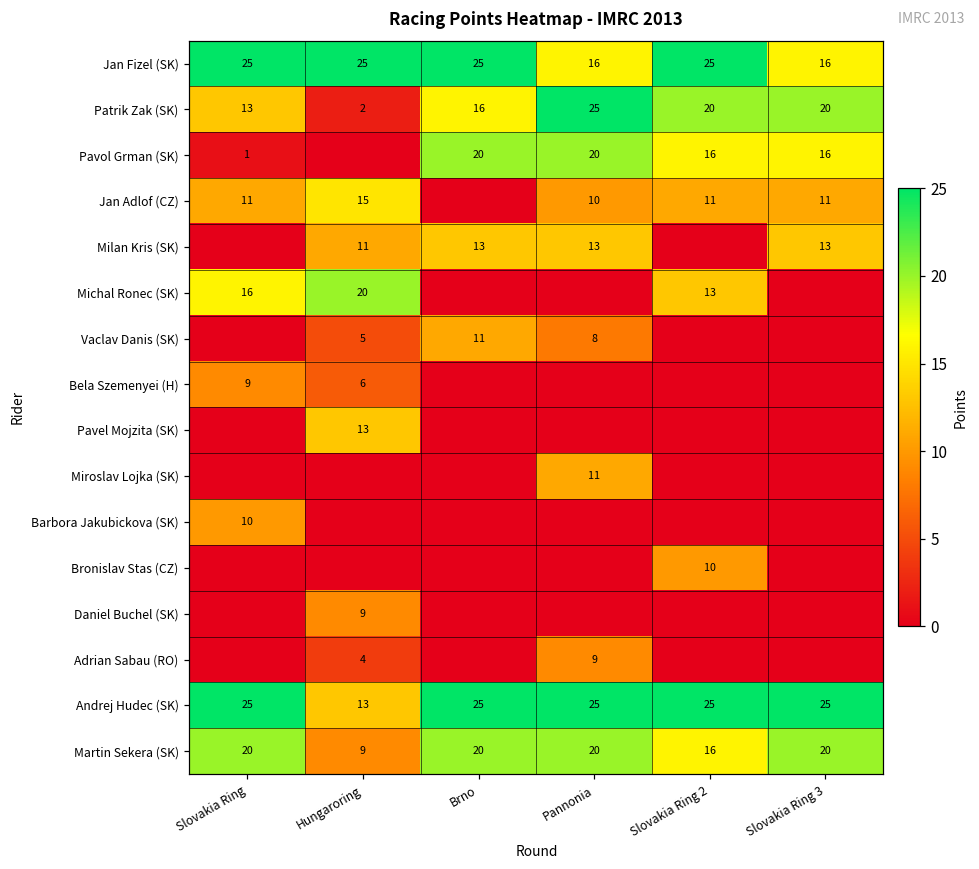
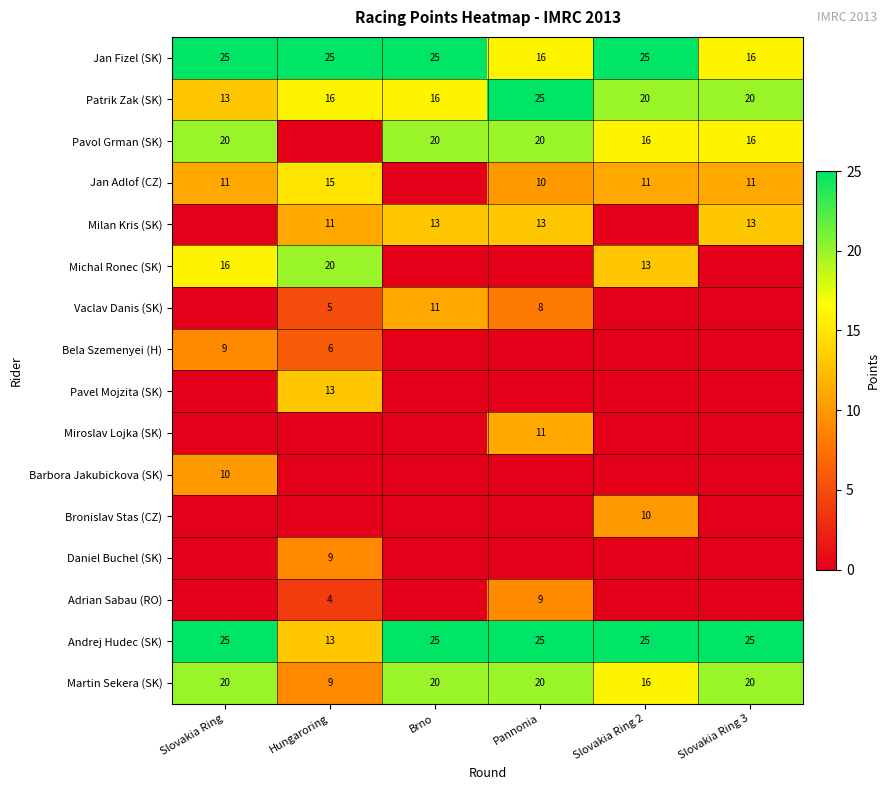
  {
    "Jan Fizel (SK)": {
      "Slovakia Ring": 25,
      "Hungaroring": 25,
      "Brno": 25,
      "Pannonia": 16,
      "Slovakia Ring 2": 25,
      "Slovakia Ring 3": 16
    },
    "Patrik Zak (SK)": {
      "Slovakia Ring": 13,
-     "Hungaroring": 2,
+     "Hungaroring": 16,
      "Brno": 16,
      "Pannonia": 25,
      "Slovakia Ring 2": 20,
      "Slovakia Ring 3": 20
    },
    "Pavol Grman (SK)": {
-     "Slovakia Ring": 1,
+     "Slovakia Ring": 20,
      "Brno": 20,
      "Pannonia": 20,
      "Slovakia Ring 2": 16,
      "Slovakia Ring 3": 16
    },
    "Jan Adlof (CZ)": {
      "Slovakia Ring": 11,
      "Hungaroring": 15,
      "Pannonia": 10,
      "Slovakia Ring 2": 11,
      "Slovakia Ring 3": 11
    },
    "Milan Kris (SK)": {
      "Hungaroring": 11,
      "Brno": 13,
      "Pannonia": 13,
      "Slovakia Ring 3": 13
    },
    "Michal Ronec (SK)": {
      "Slovakia Ring": 16,
      "Hungaroring": 20,
      "Slovakia Ring 2": 13
    },
    "Vaclav Danis (SK)": {
      "Hungaroring": 5,
      "Brno": 11,
      "Pannonia": 8
    },
    "Bela Szemenyei (H)": {
      "Slovakia Ring": 9,
      "Hungaroring": 6
    },
    "Pavel Mojzita (SK)": {
      "Hungaroring": 13
    },
    "Miroslav Lojka (SK)": {
      "Pannonia": 11
    },
    "Barbora Jakubickova (SK)": {
      "Slovakia Ring": 10
    },
    "Bronislav Stas (CZ)": {
      "Slovakia Ring 2": 10
    },
    "Daniel Buchel (SK)": {
      "Hungaroring": 9
    },
    "Adrian Sabau (RO)": {
      "Hungaroring": 4,
      "Pannonia": 9
    },
    "Andrej Hudec (SK)": {
      "Slovakia Ring": 25,
      "Hungaroring": 13,
      "Brno": 25,
      "Pannonia": 25,
      "Slovakia Ring 2": 25,
      "Slovakia Ring 3": 25
    },
    "Martin Sekera (SK)": {
      "Slovakia Ring": 20,
      "Hungaroring": 9,
      "Brno": 20,
      "Pannonia": 20,
      "Slovakia Ring 2": 16,
      "Slovakia Ring 3": 20
    }
  }
